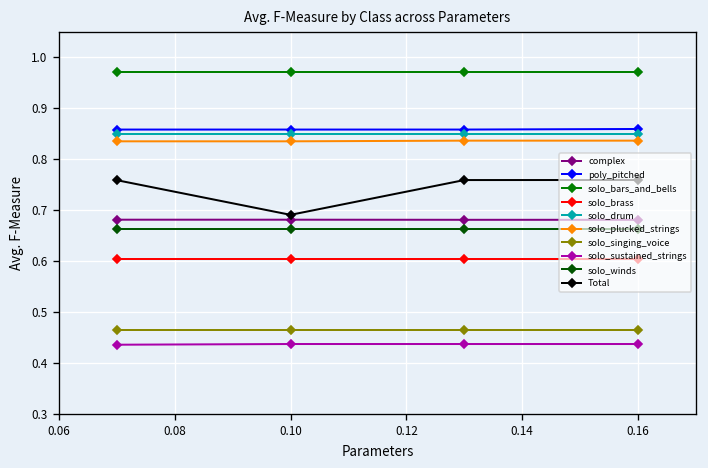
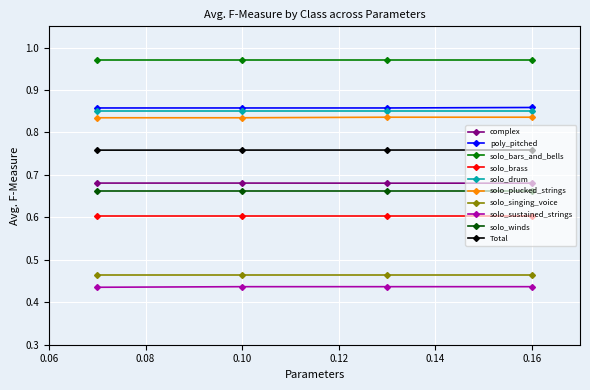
  {
    "poly_pitched": {
      "0.10": 0.86,
      "0.16": 0.86
    },
    "solo_brass": {
      "0.10": 0.60
    },
    "solo_drum": {
      "0.10": 0.85,
      "0.16": 0.85
    },
    "solo_plucked_strings": {
      "0.10": 0.83,
      "0.16": 0.84
    },
    "solo_singing_voice": {
      "0.10": 0.46,
      "0.16": 0.46
    },
    "Total": {
-     "0.10": 0.69
+     "0.10": 0.76
    }
  }
